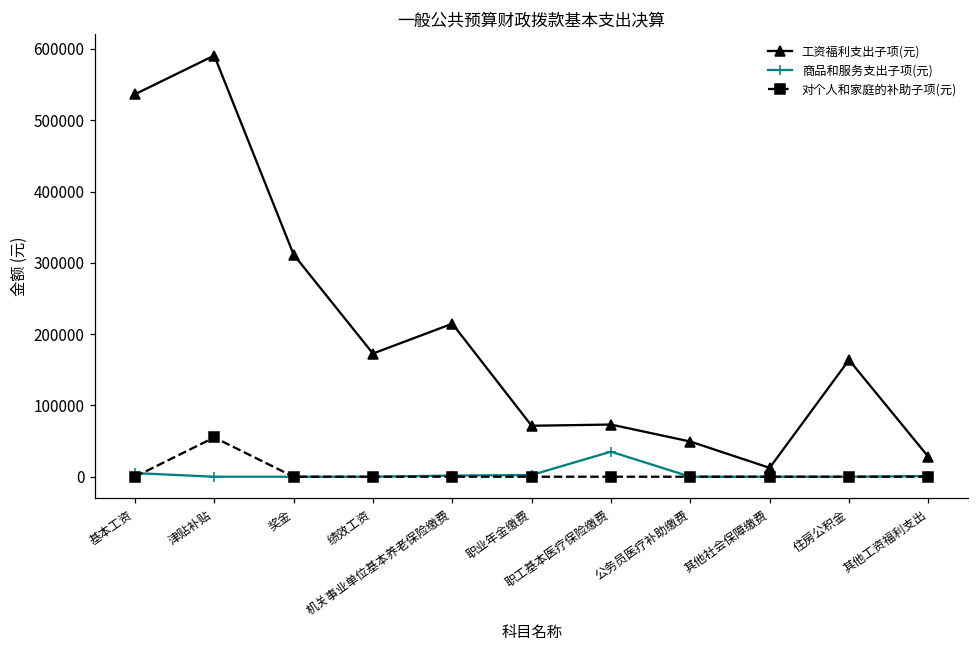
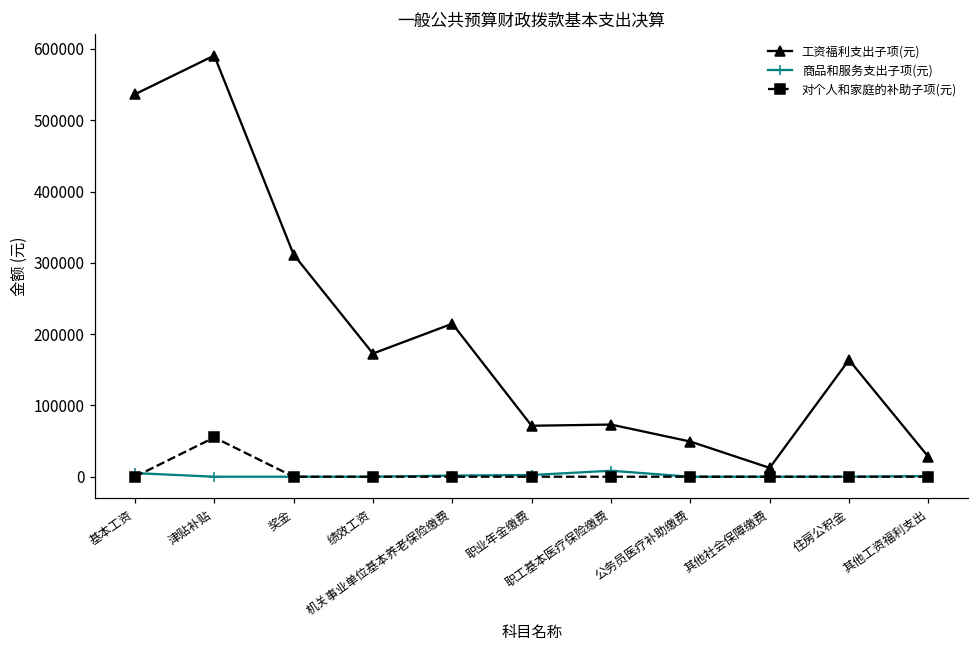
  {
    "商品和服务支出子项(元)": {
      "基本工资": 10000,
      "津贴补贴": 0,
-     "职工基本医疗保险缴费": 40000
+     "职工基本医疗保险缴费": 10000
    }
  }
